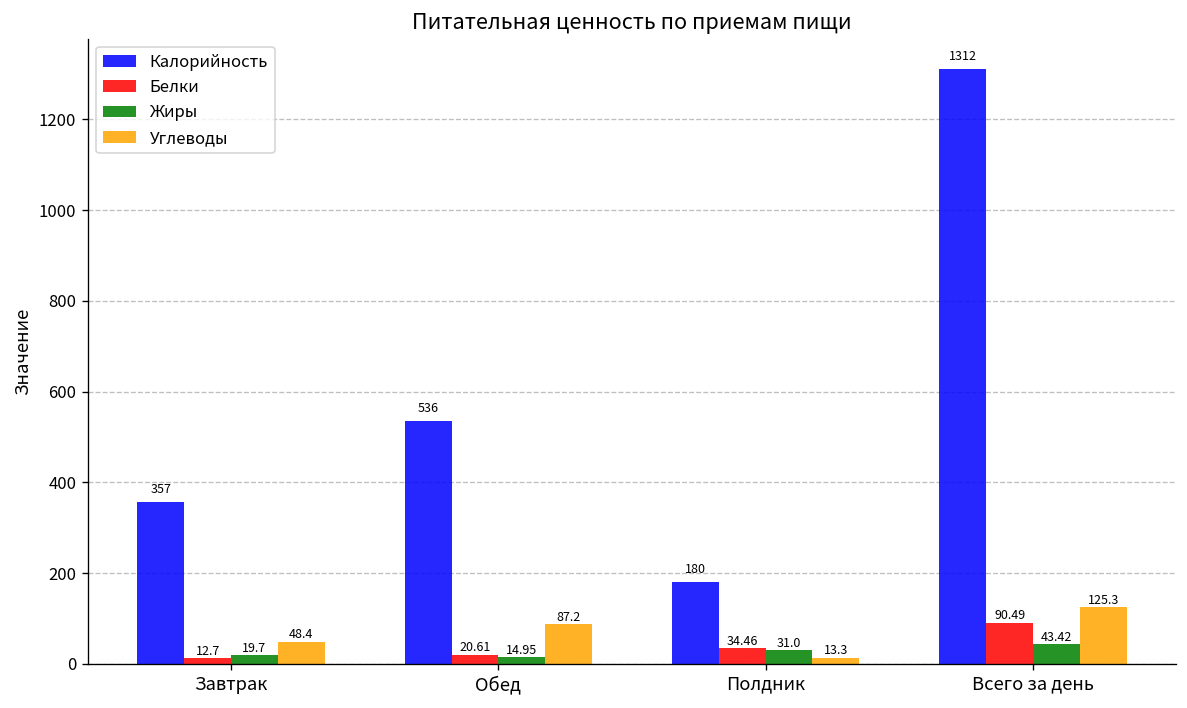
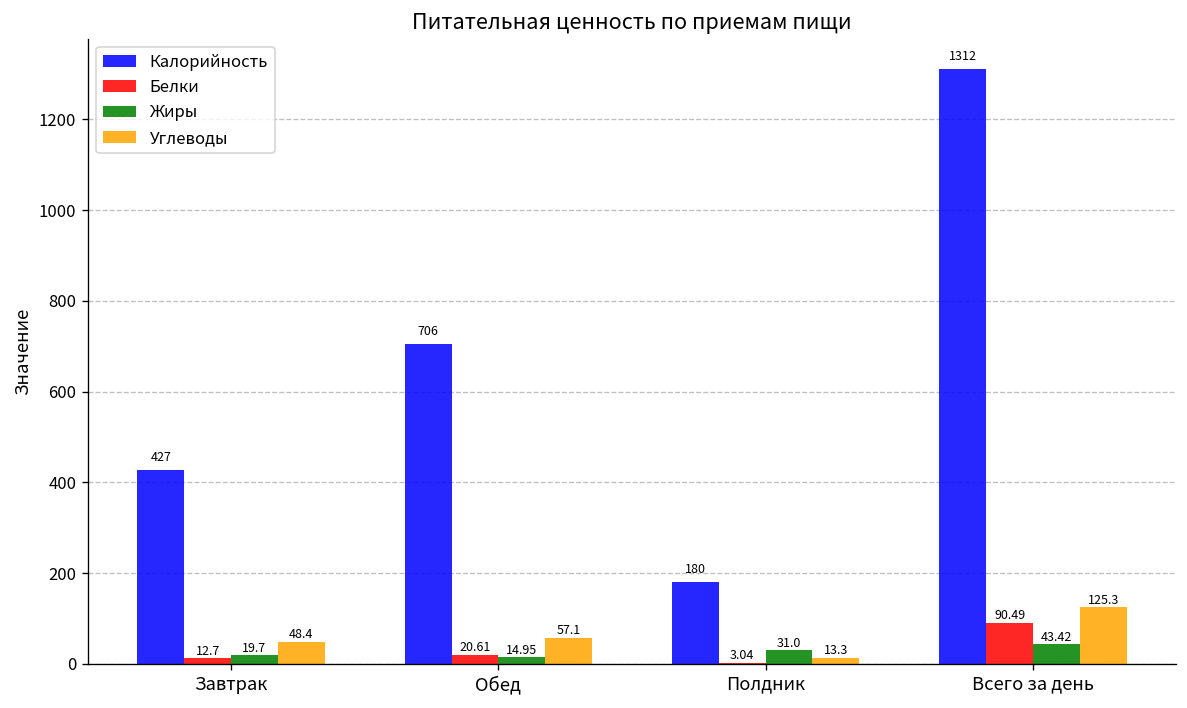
  {
    "Калорийность": {
-     "Завтрак": 357,
-     "Обед": 536,
+     "Завтрак": 427,
+     "Обед": 706,
      "Полдник": 180,
      "Всего за день": 1312
    },
    "Белки": {
      "Завтрак": 12.7,
      "Обед": 20.61,
-     "Полдник": 34.46,
+     "Полдник": 3.04,
      "Всего за день": 90.49
    },
    "Жиры": {
      "Завтрак": 19.7,
      "Обед": 14.95,
      "Полдник": 31.0,
      "Всего за день": 43.42
    },
    "Углеводы": {
      "Завтрак": 48.4,
-     "Обед": 87.2,
+     "Обед": 57.1,
      "Полдник": 13.3,
      "Всего за день": 125.3
    }
  }
